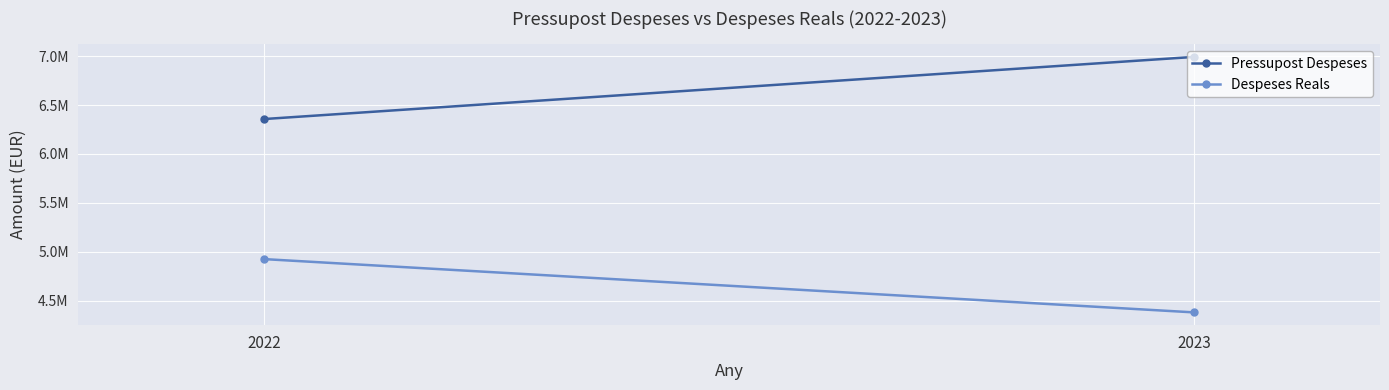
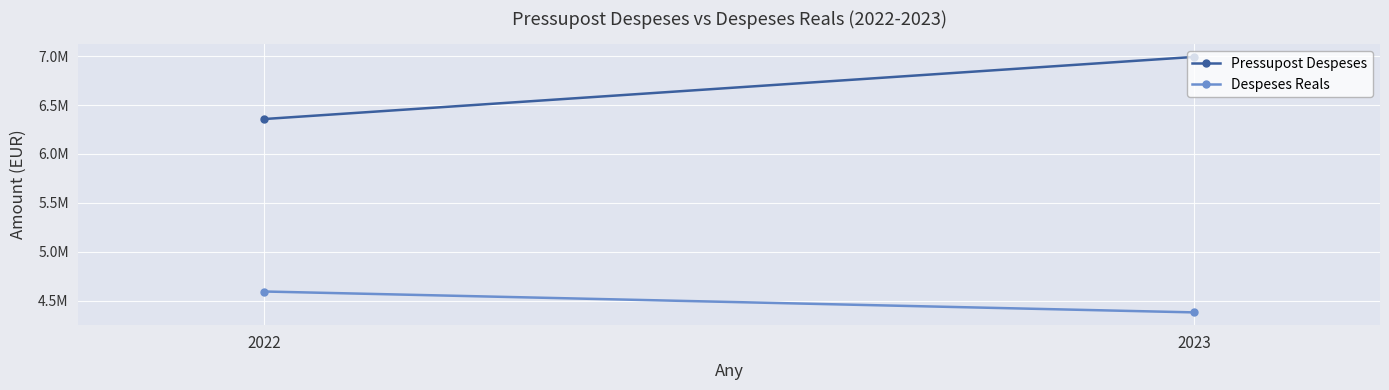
  {
    "Pressupost Despeses": {
      "2022": 6400000
    },
    "Despeses Reals": {
-     "2022": 4900000,
+     "2022": 4600000,
      "2023": 4400000
    }
  }
